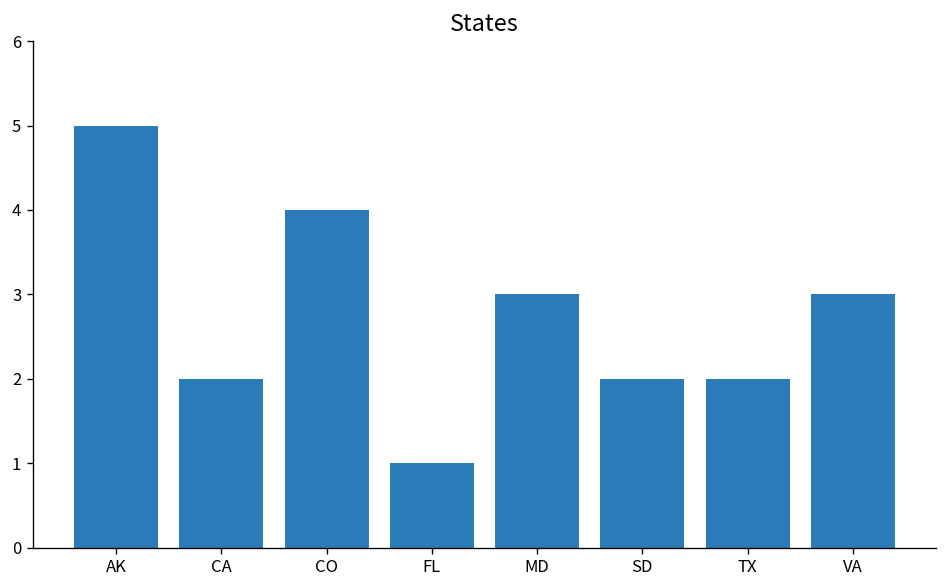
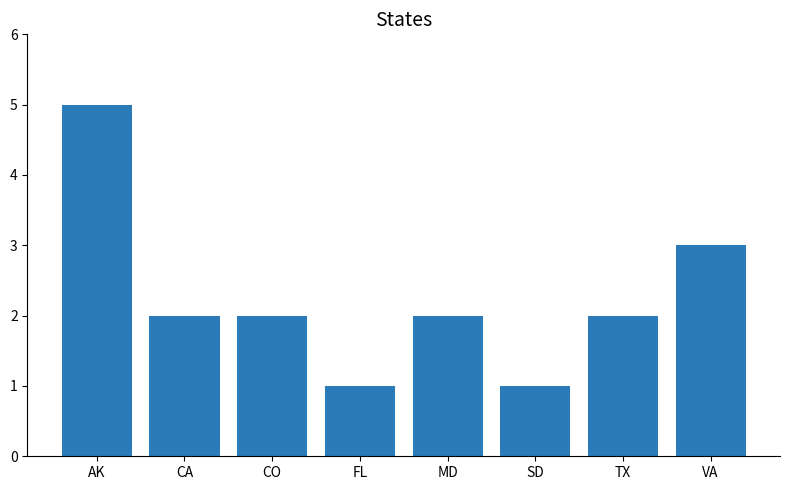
  {
    "AK": 5,
    "CA": 2,
-   "CO": 4,
+   "CO": 2,
    "FL": 1,
-   "MD": 3,
-   "SD": 2,
+   "MD": 2,
+   "SD": 1,
    "TX": 2,
    "VA": 3
  }
